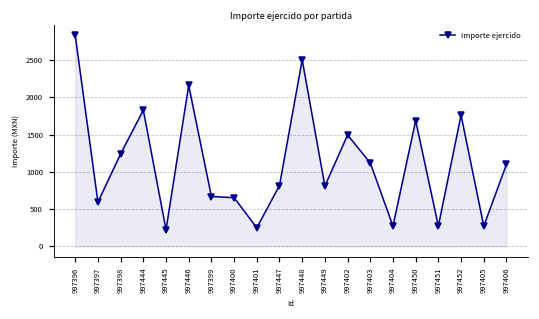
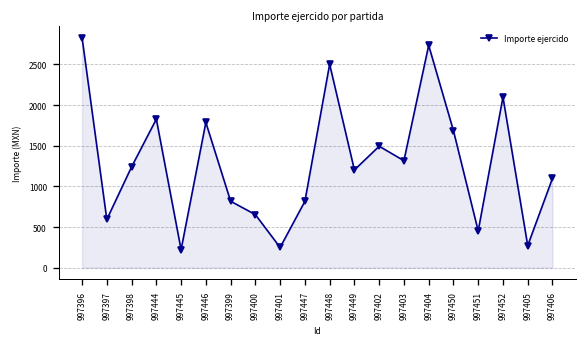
  {
    "997396": 2800,
    "997397": 600,
    "997398": 1200,
    "997444": 1800,
    "997445": 200,
-   "997446": 2200,
-   "997399": 700,
+   "997446": 1800,
+   "997399": 800,
    "997400": 700,
    "997401": 300,
    "997447": 800,
    "997448": 2500,
-   "997449": 800,
+   "997449": 1200,
    "997402": 1500,
-   "997403": 1100,
-   "997404": 300,
+   "997403": 1300,
+   "997404": 2700,
    "997450": 1700,
-   "997451": 300,
-   "997452": 1800,
+   "997451": 500,
+   "997452": 2100,
    "997405": 300,
    "997406": 1100
  }
